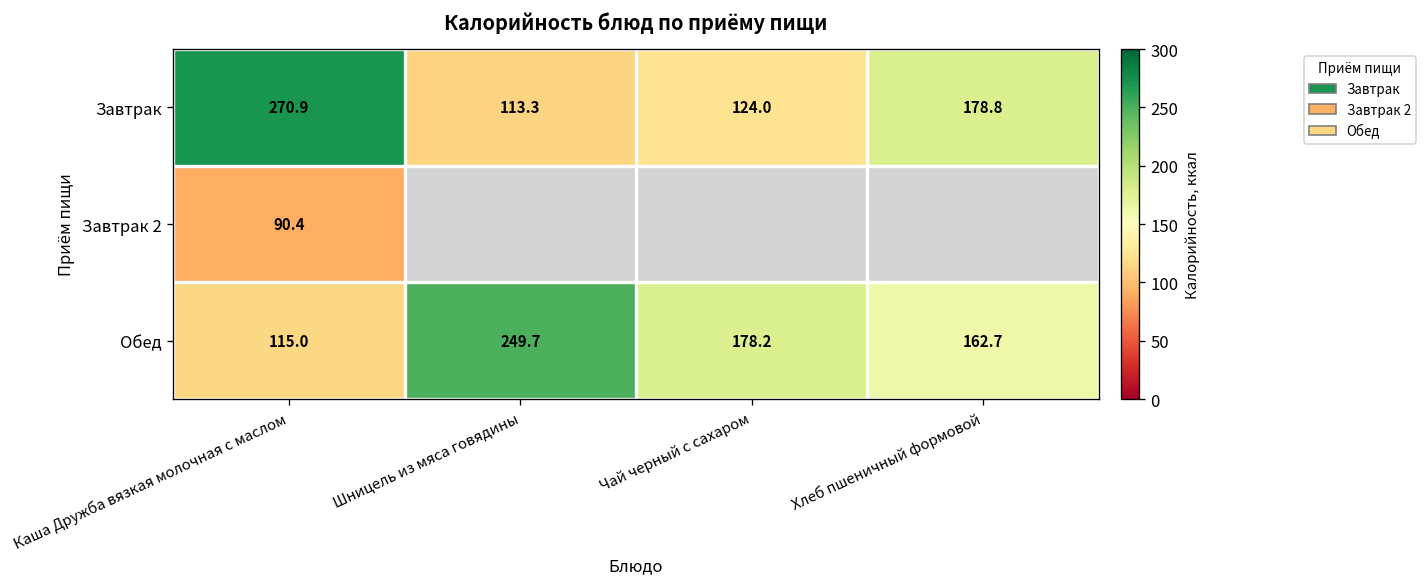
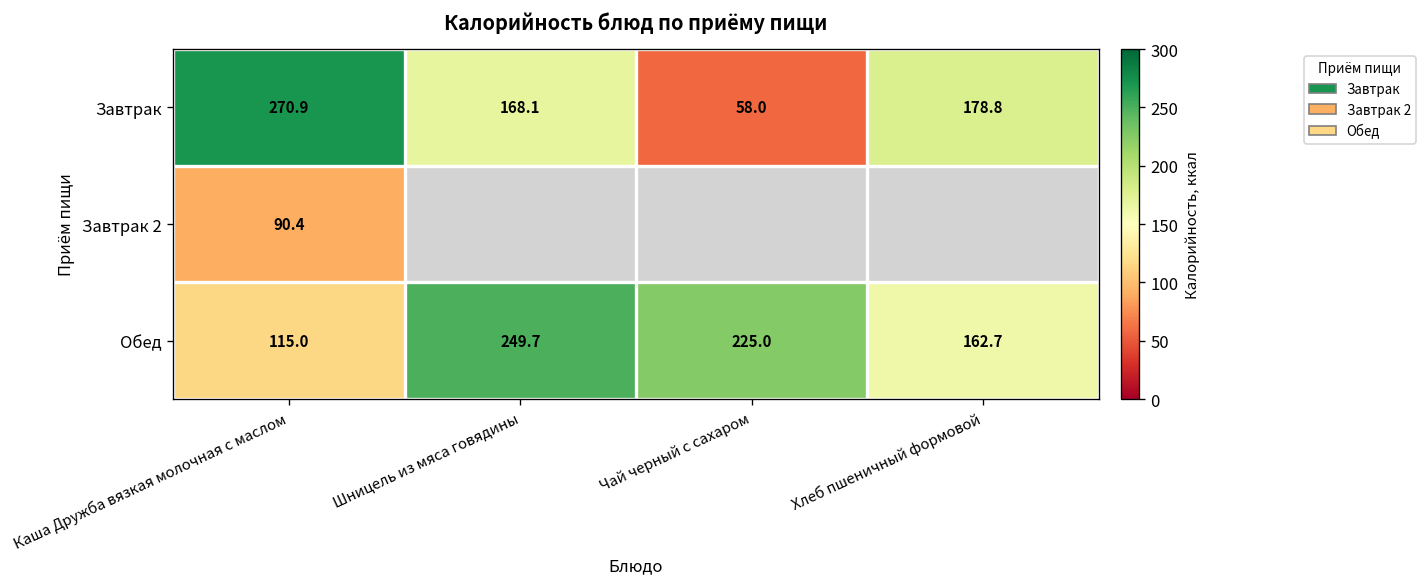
  {
    "Завтрак": {
      "Каша Дружба вязкая молочная с маслом": 270.9,
-     "Шницель из мяса говядины": 113.3,
-     "Чай черный с сахаром": 124.0,
+     "Шницель из мяса говядины": 168.1,
+     "Чай черный с сахаром": 58.0,
      "Хлеб пшеничный формовой": 178.8
    },
    "Завтрак 2": {
      "Каша Дружба вязкая молочная с маслом": 90.4
    },
    "Обед": {
      "Каша Дружба вязкая молочная с маслом": 115.0,
      "Шницель из мяса говядины": 249.7,
-     "Чай черный с сахаром": 178.2,
+     "Чай черный с сахаром": 225.0,
      "Хлеб пшеничный формовой": 162.7
    }
  }
